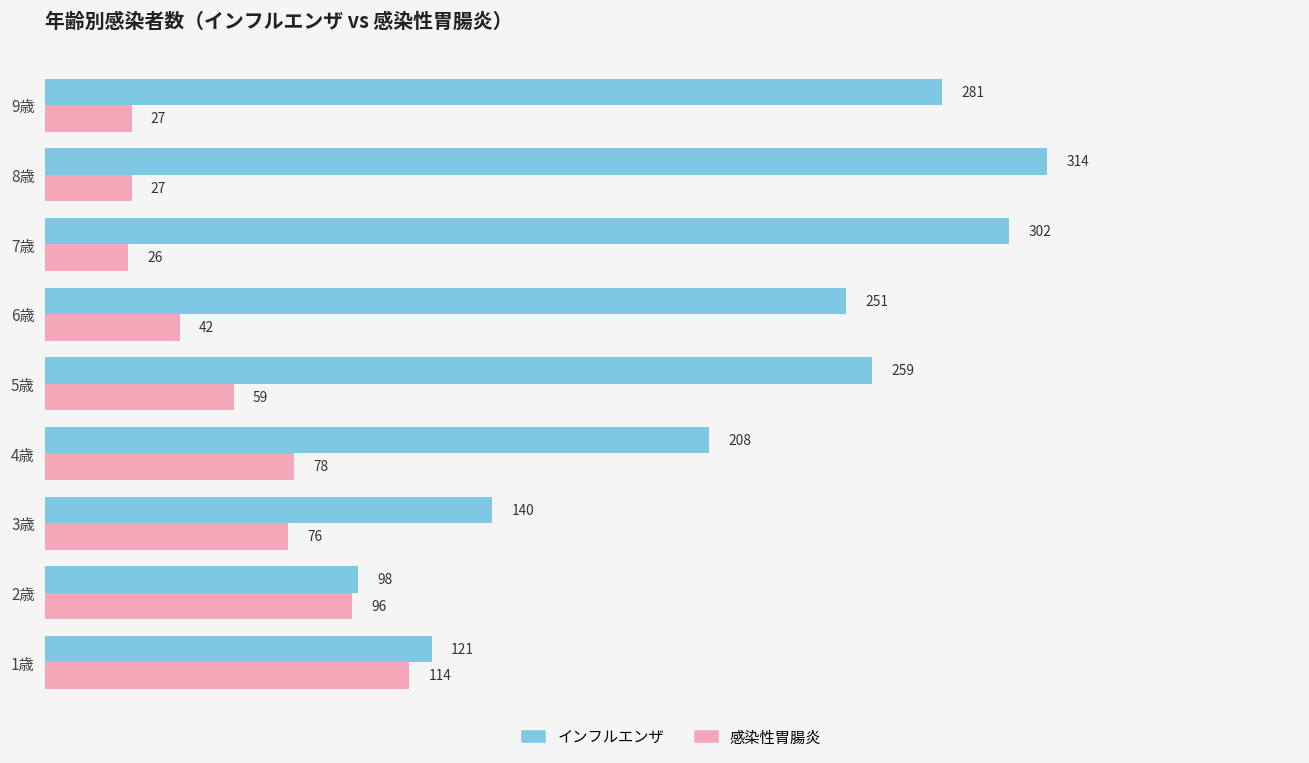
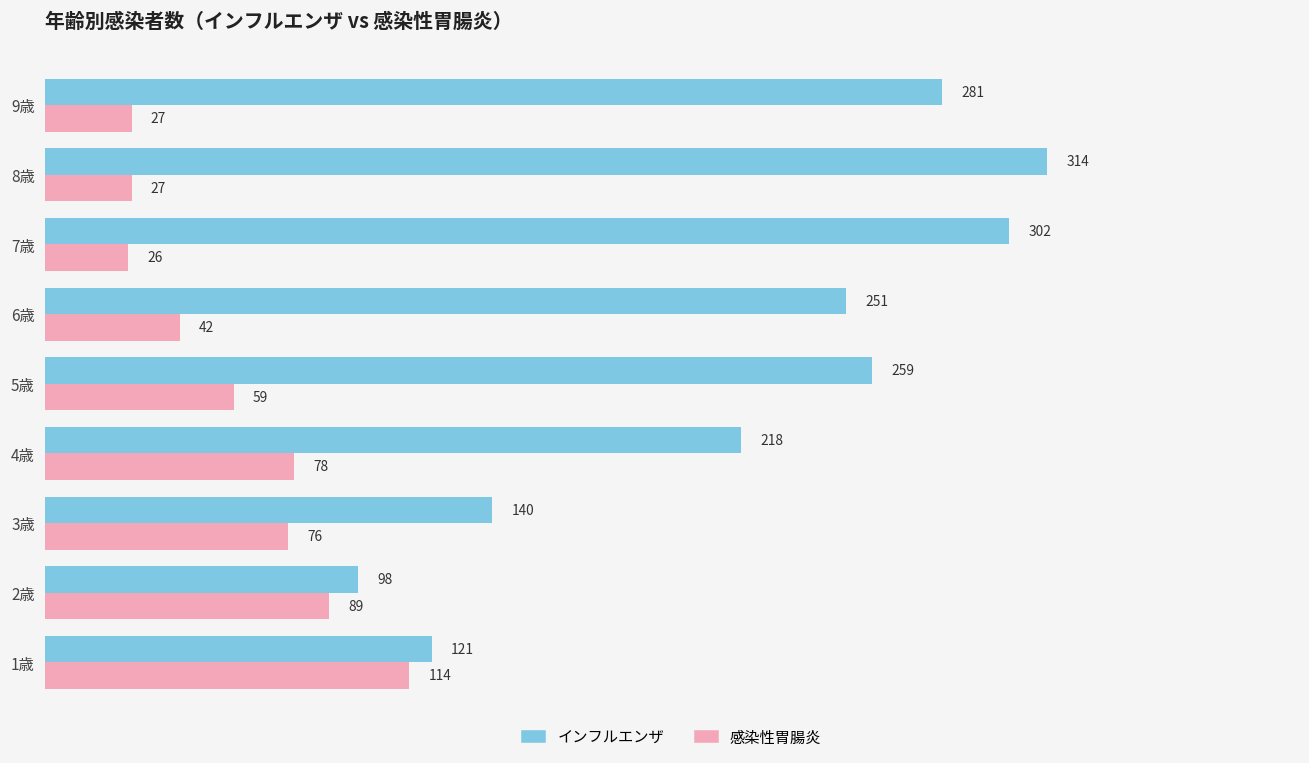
  {
    "インフルエンザ": {
      "9歳": 281,
      "8歳": 314,
      "7歳": 302,
      "6歳": 251,
      "5歳": 259,
-     "4歳": 208,
+     "4歳": 218,
      "3歳": 140,
      "2歳": 98,
      "1歳": 121
    },
    "感染性胃腸炎": {
      "9歳": 27,
      "8歳": 27,
      "7歳": 26,
      "6歳": 42,
      "5歳": 59,
      "4歳": 78,
      "3歳": 76,
-     "2歳": 96,
+     "2歳": 89,
      "1歳": 114
    }
  }
